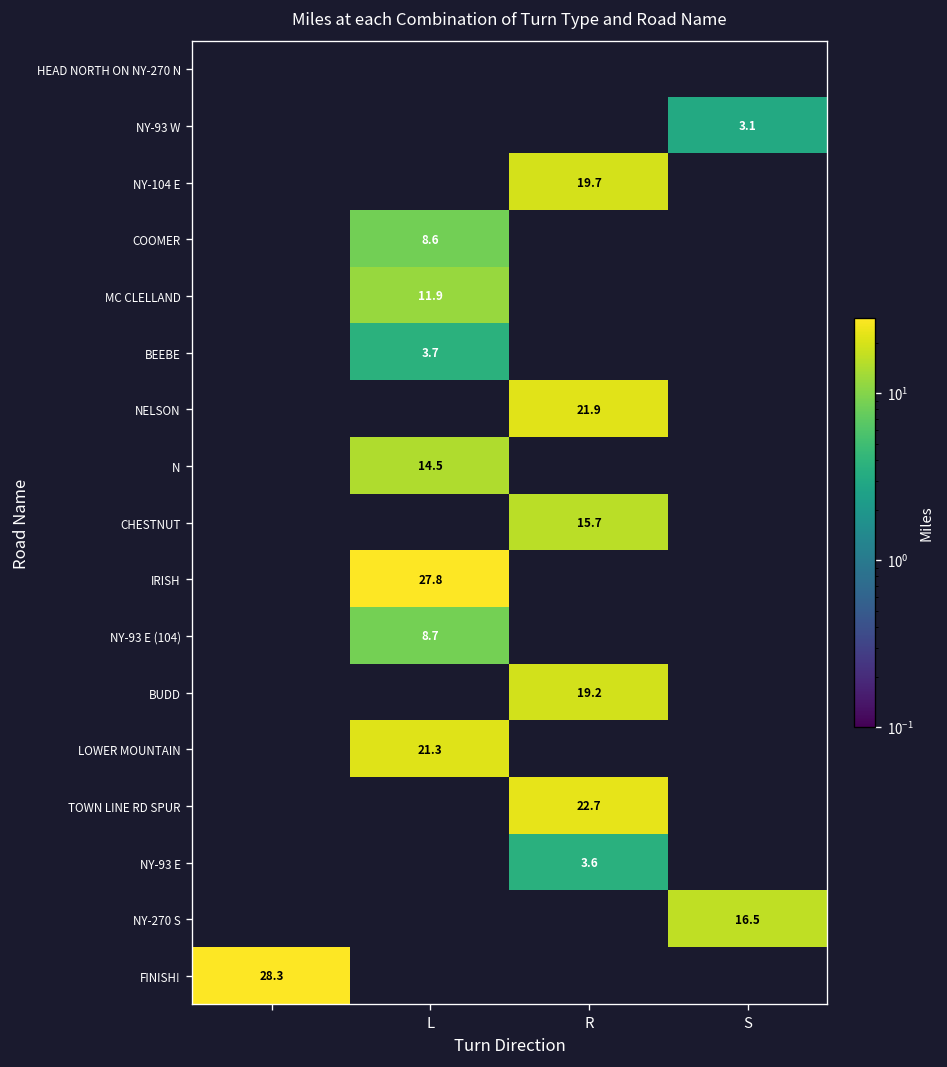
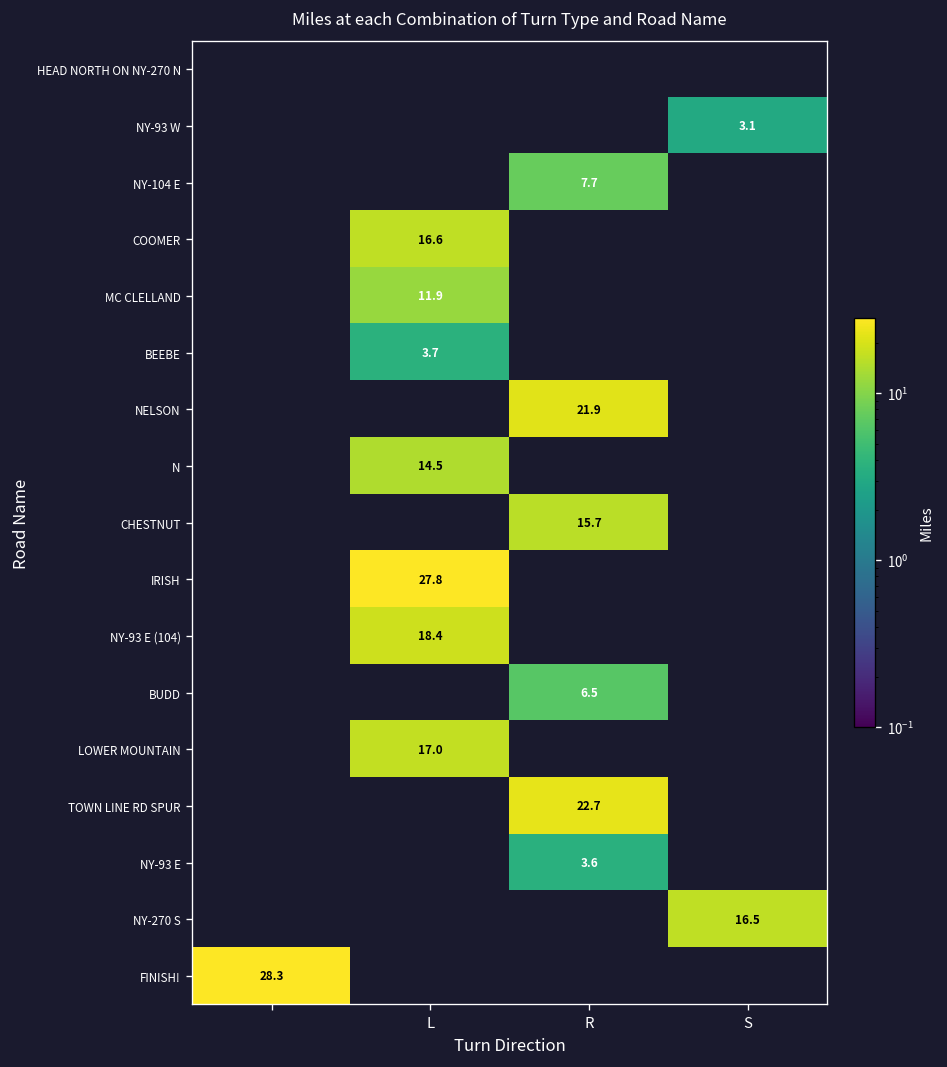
  {
    "NY-93 W": {
      "S": 3.1
    },
    "NY-104 E": {
-     "R": 19.7
+     "R": 7.7
    },
    "COOMER": {
-     "L": 8.6
+     "L": 16.6
    },
    "MC CLELLAND": {
      "L": 11.9
    },
    "BEEBE": {
      "L": 3.7
    },
    "NELSON": {
      "R": 21.9
    },
    "N": {
      "L": 14.5
    },
    "CHESTNUT": {
      "R": 15.7
    },
    "IRISH": {
      "L": 27.8
    },
    "NY-93 E (104)": {
-     "L": 8.7
+     "L": 18.4
    },
    "BUDD": {
-     "R": 19.2
+     "R": 6.5
    },
    "LOWER MOUNTAIN": {
-     "L": 21.3
+     "L": 17.0
    },
    "TOWN LINE RD SPUR": {
      "R": 22.7
    },
    "NY-93 E": {
      "R": 3.6
    },
    "NY-270 S": {
      "S": 16.5
    }
  }
